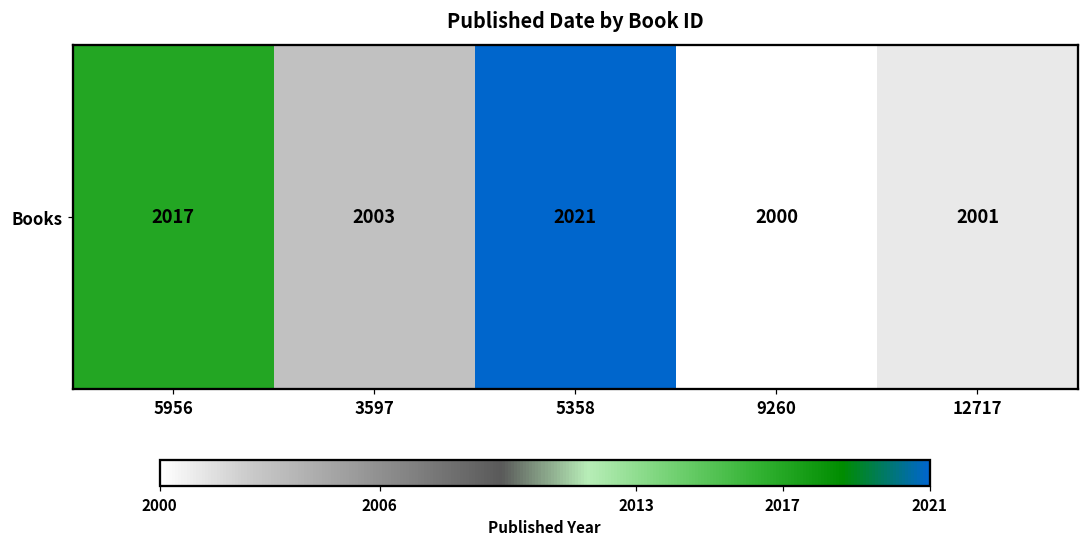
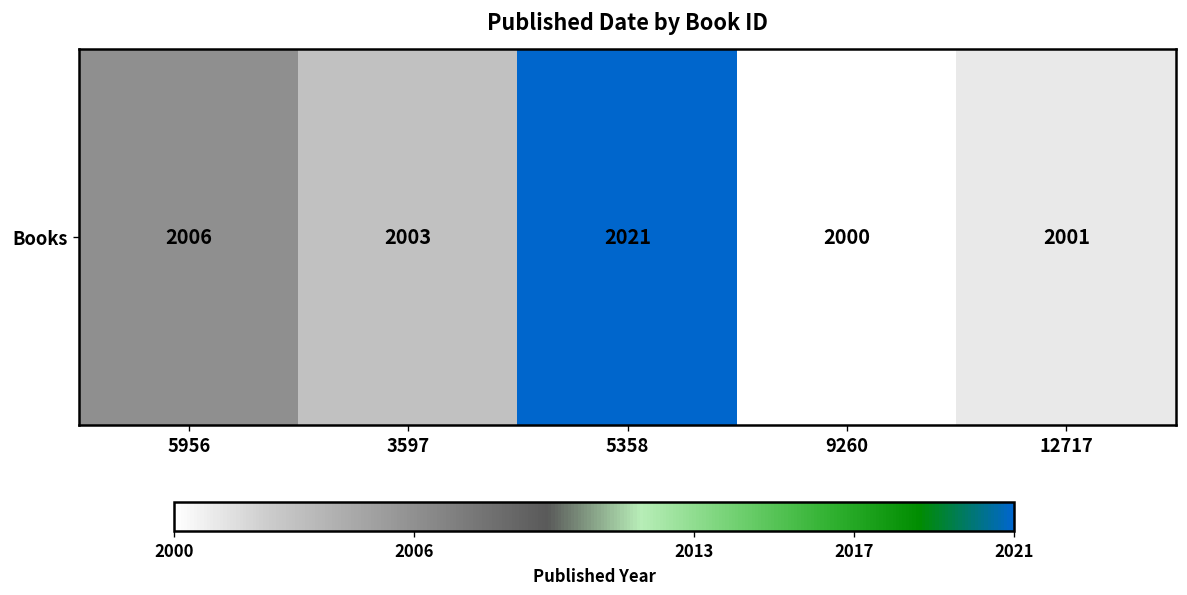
  {
    "Books": {
-     "5956": 2017,
+     "5956": 2006,
      "3597": 2003,
      "5358": 2021,
      "9260": 2000,
      "12717": 2001
    }
  }
